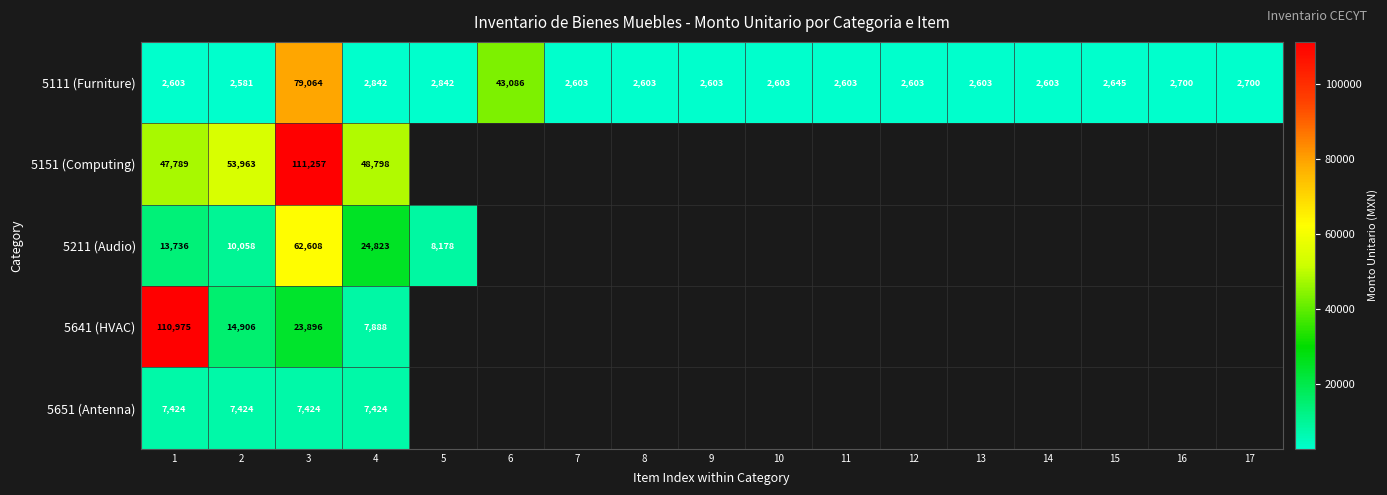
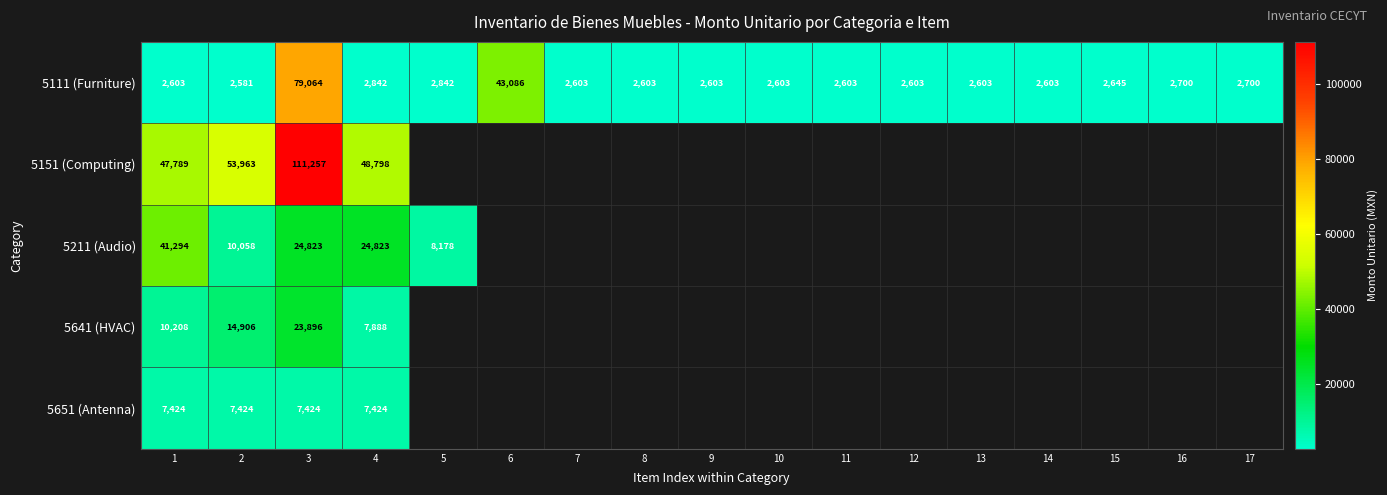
  {
    "5111 (Furniture)": {
      "1": "2,603",
      "2": "2,581",
      "3": "79,064",
      "4": "2,842",
      "5": "2,842",
      "6": "43,086",
      "7": "2,603",
      "8": "2,603",
      "9": "2,603",
      "10": "2,603",
      "11": "2,603",
      "12": "2,603",
      "13": "2,603",
      "14": "2,603",
      "15": "2,645",
      "16": "2,700",
      "17": "2,700"
    },
    "5151 (Computing)": {
      "1": "47,789",
      "2": "53,963",
      "3": "111,257",
      "4": "48,798"
    },
    "5211 (Audio)": {
-     "1": "13,736",
+     "1": "41,294",
      "2": "10,058",
-     "3": "62,608",
+     "3": "24,823",
      "4": "24,823",
      "5": "8,178"
    },
    "5641 (HVAC)": {
-     "1": "110,975",
+     "1": "10,208",
      "2": "14,906",
      "3": "23,896",
      "4": "7,888"
    },
    "5651 (Antenna)": {
      "1": "7,424",
      "2": "7,424",
      "3": "7,424",
      "4": "7,424"
    }
  }
